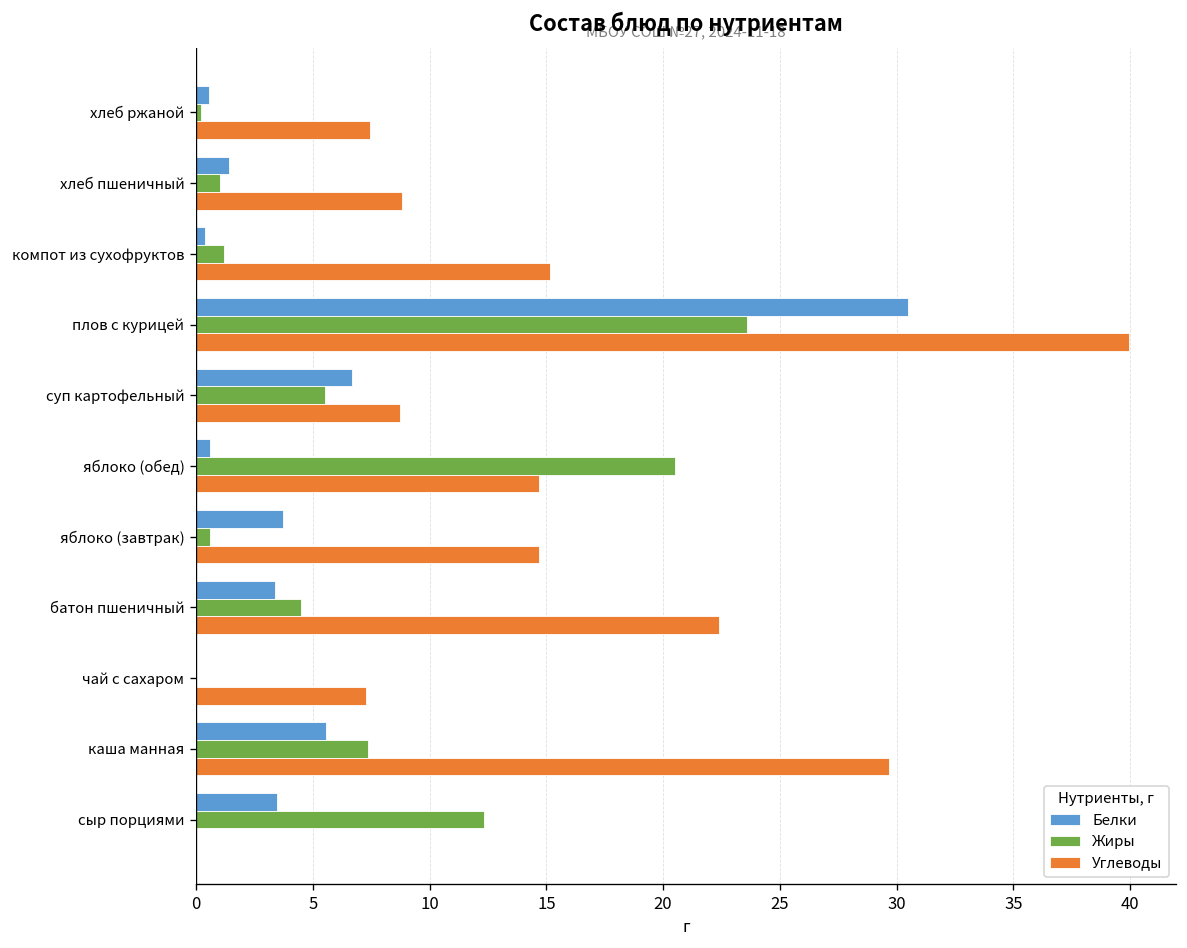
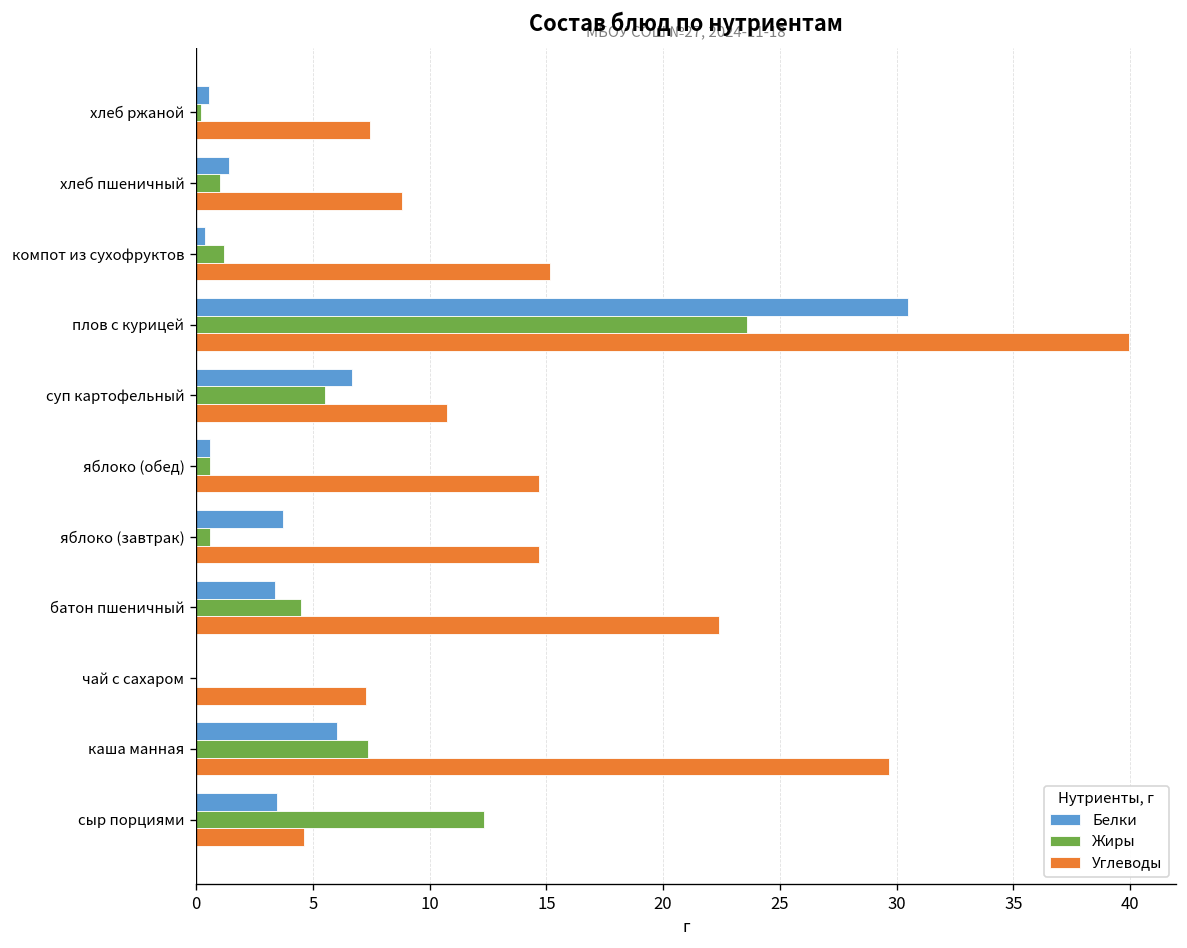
  {
    "Белки": {
      "хлеб ржаной": 0.6,
      "хлеб пшеничный": 1.4,
      "компот из сухофруктов": 0.4,
      "плов с курицей": 30.5,
      "суп картофельный": 6.7,
      "яблоко (обед)": 0.6,
      "яблоко (завтрак)": 3.7,
      "батон пшеничный": 3.4,
      "чай с сахаром": 0.0,
-     "каша манная": 5.6,
+     "каша манная": 6.0,
      "сыр порциями": 3.5
    },
    "Жиры": {
      "хлеб ржаной": 0.2,
      "хлеб пшеничный": 1.0,
      "компот из сухофруктов": 1.2,
      "плов с курицей": 23.6,
      "суп картофельный": 5.5,
-     "яблоко (обед)": 20.5,
+     "яблоко (обед)": 0.6,
      "яблоко (завтрак)": 0.6,
      "батон пшеничный": 4.5,
      "чай с сахаром": 0.0,
      "каша манная": 7.4,
      "сыр порциями": 12.3
    },
    "Углеводы": {
      "хлеб ржаной": 7.4,
      "хлеб пшеничный": 8.8,
      "компот из сухофруктов": 15.2,
      "плов с курицей": 40.0,
-     "суп картофельный": 8.8,
+     "суп картофельный": 10.7,
      "яблоко (обед)": 14.7,
      "яблоко (завтрак)": 14.7,
      "батон пшеничный": 22.4,
      "чай с сахаром": 7.3,
      "каша манная": 29.7,
-     "сыр порциями": 0.0
+     "сыр порциями": 4.6
    }
  }
